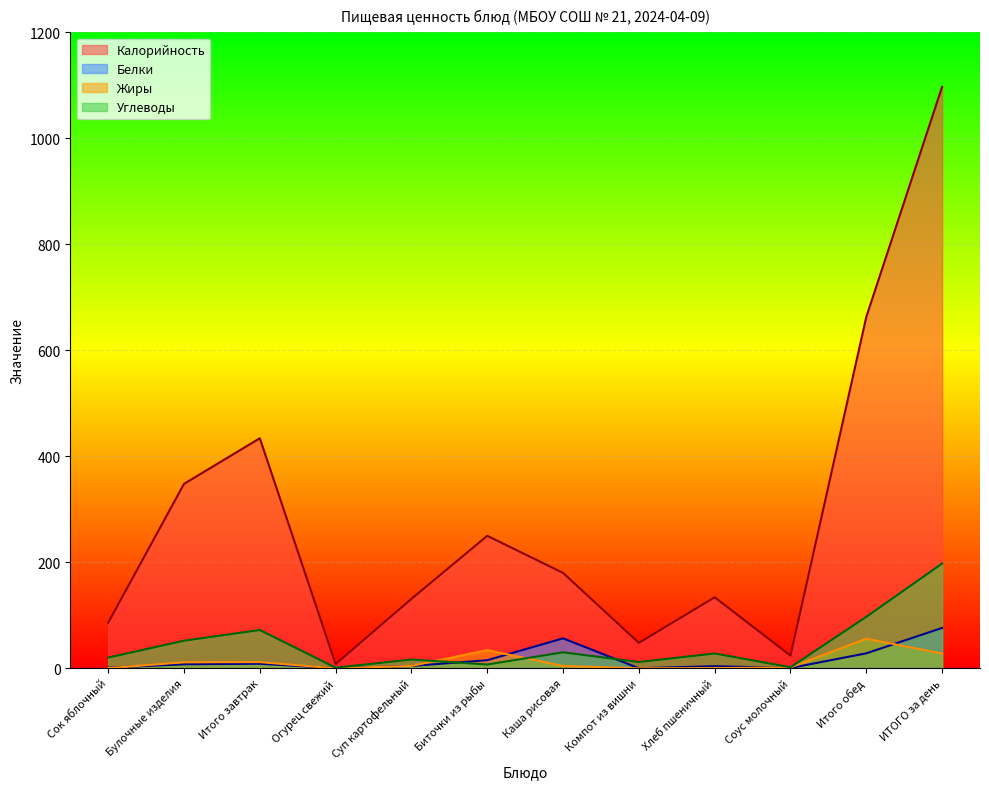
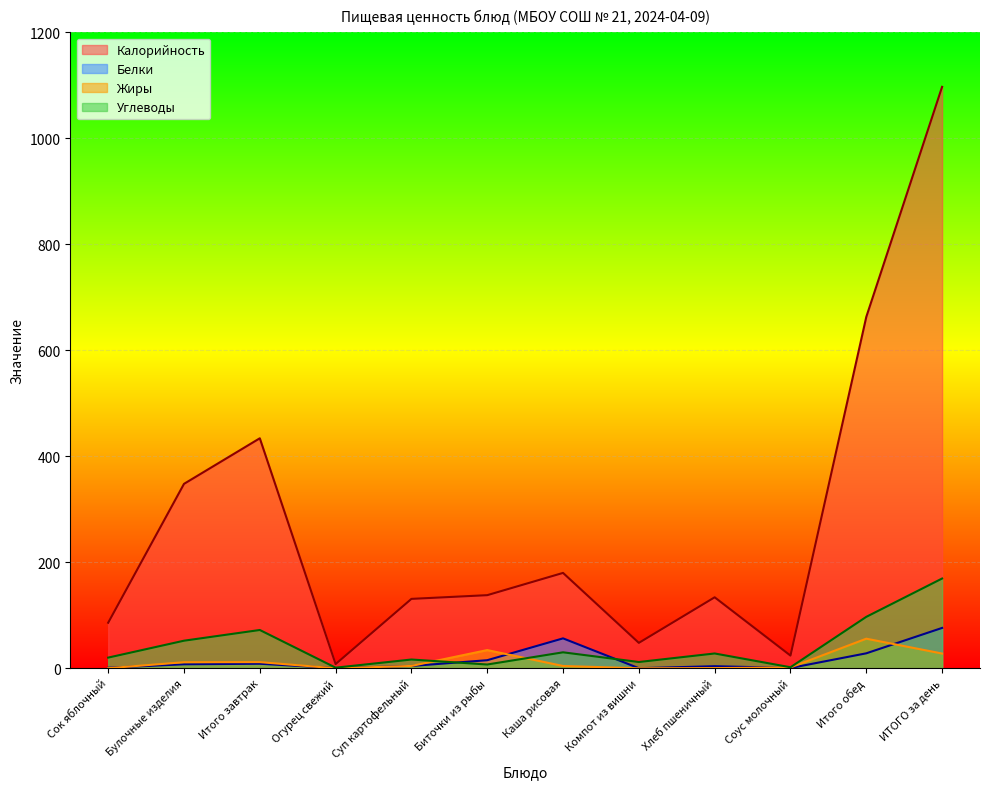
  {
    "Калорийность": {
      "Сок яблочный": 90,
      "Булочные изделия": 350,
      "Итого завтрак": 430,
      "Огурец свежий": 10,
      "Суп картофельный": 130,
-     "Биточки из рыбы": 250,
+     "Биточки из рыбы": 140,
      "Каша рисовая": 180,
      "Компот из вишни": 50,
      "Хлеб пшеничный": 130,
      "Соус молочный": 20,
      "Итого обед": 660,
      "ИТОГО за день": 1100
    },
    "Белки": {
      "Биточки из рыбы": 20,
      "Каша рисовая": 60,
      "Итого обед": 30,
      "ИТОГО за день": 80
    },
    "Жиры": {
      "Биточки из рыбы": 30,
      "Каша рисовая": 0,
      "Итого обед": 60,
      "ИТОГО за день": 30
    },
    "Углеводы": {
      "Сок яблочный": 20,
      "Булочные изделия": 50,
      "Итого завтрак": 70,
      "Суп картофельный": 20,
      "Биточки из рыбы": 10,
      "Каша рисовая": 30,
      "Компот из вишни": 10,
      "Хлеб пшеничный": 30,
      "Итого обед": 100,
-     "ИТОГО за день": 200
+     "ИТОГО за день": 170
    }
  }
